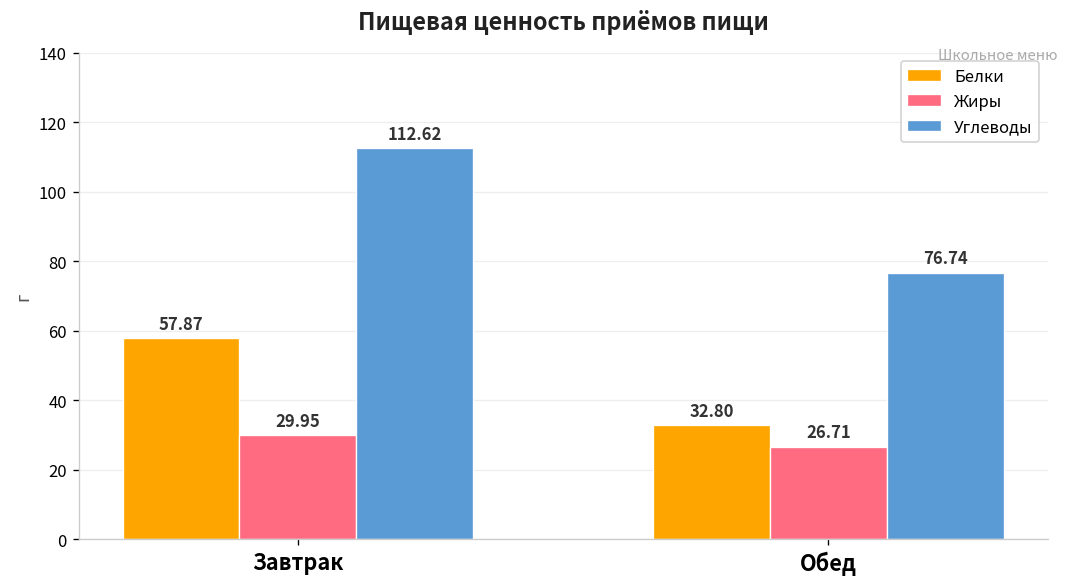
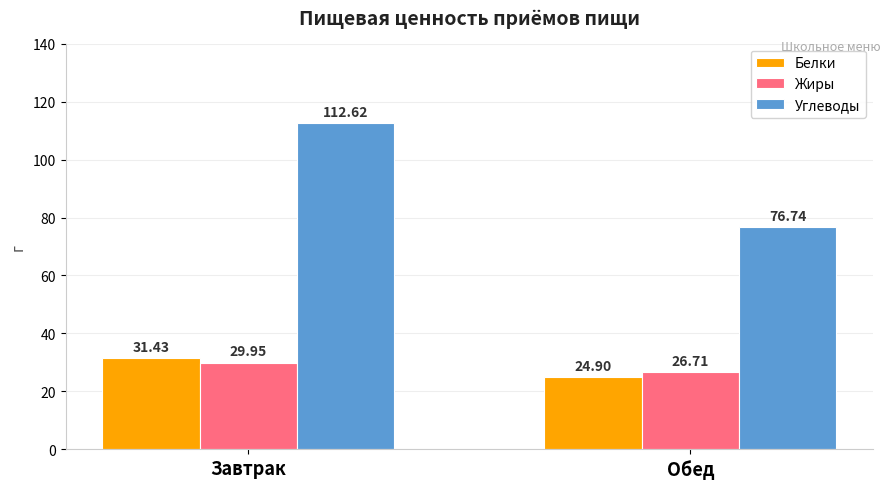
  {
    "Белки": {
-     "Завтрак": 57.87,
-     "Обед": 32.80
+     "Завтрак": 31.43,
+     "Обед": 24.90
    },
    "Жиры": {
      "Завтрак": 29.95,
      "Обед": 26.71
    },
    "Углеводы": {
      "Завтрак": 112.62,
      "Обед": 76.74
    }
  }
